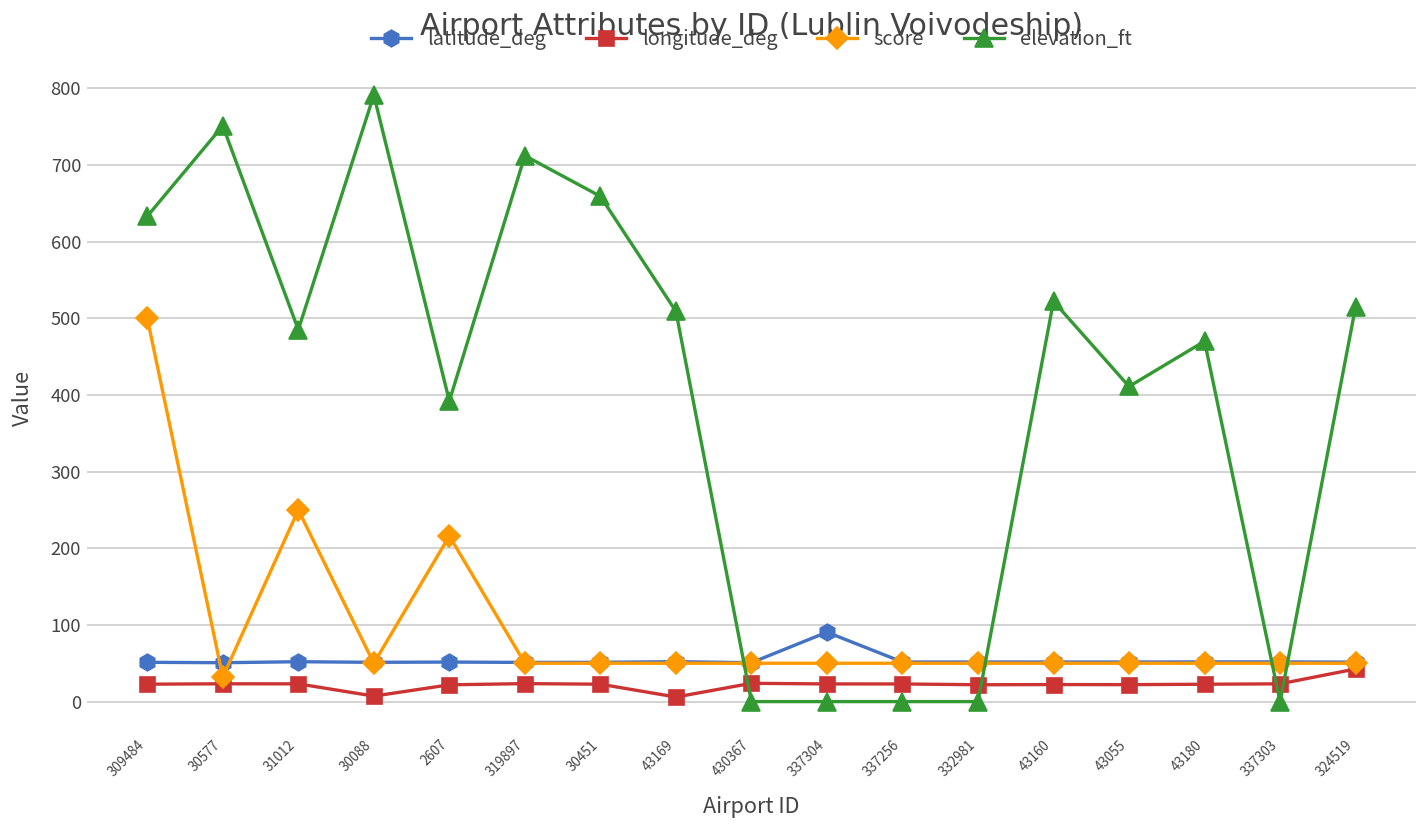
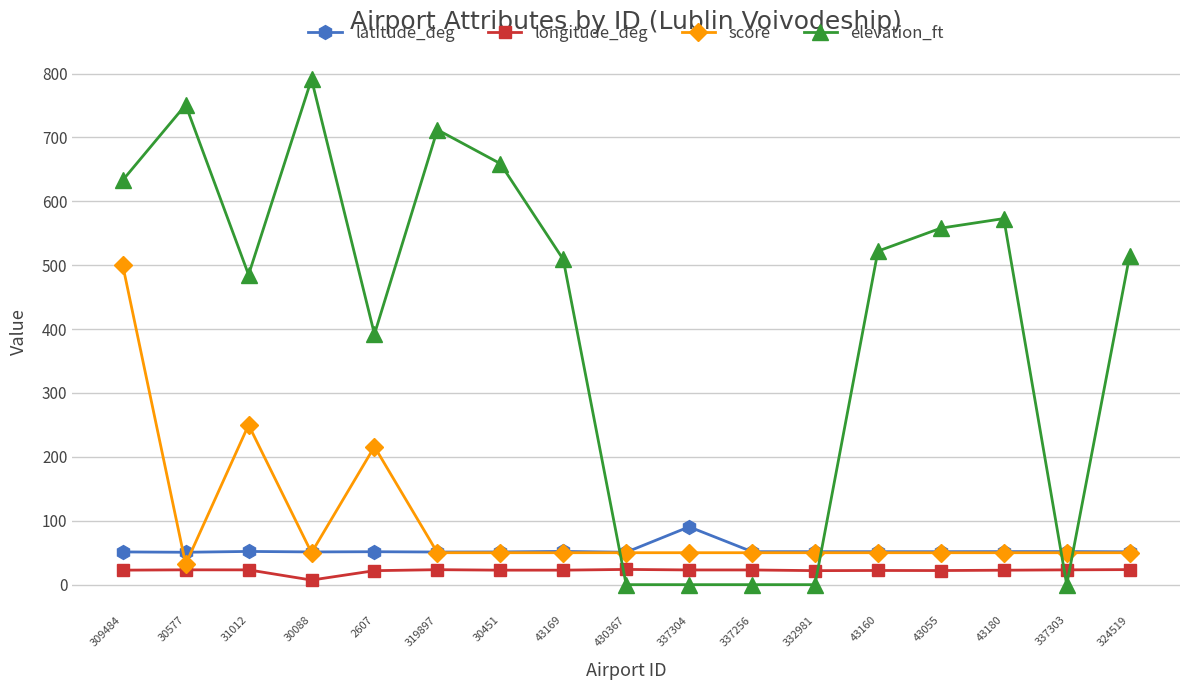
  {
    "latitude_deg": {
      "309484": 50,
      "30577": 50,
      "31012": 50,
      "2607": 50,
      "337304": 90
    },
    "longitude_deg": {
      "309484": 20,
      "30577": 20,
      "31012": 20,
      "30088": 10,
      "2607": 20,
      "319897": 20,
      "30451": 20,
-     "43169": 10,
+     "43169": 20,
      "430367": 20,
      "337304": 20,
      "337256": 20,
      "332981": 20,
      "43160": 20,
      "43055": 20,
      "43180": 20,
      "337303": 20,
-     "324519": 40
+     "324519": 20
    },
    "score": {
      "309484": 500,
      "30577": 30,
      "31012": 250,
      "2607": 220,
      "337304": 50
    },
    "elevation_ft": {
      "309484": 630,
      "30577": 750,
      "31012": 490,
      "30088": 790,
      "2607": 390,
      "319897": 710,
      "30451": 660,
      "43169": 510,
      "430367": 0,
      "337304": 0,
      "337256": 0,
      "332981": 0,
      "43160": 520,
-     "43055": 410,
-     "43180": 470,
+     "43055": 560,
+     "43180": 570,
      "337303": 0,
      "324519": 520
    }
  }
